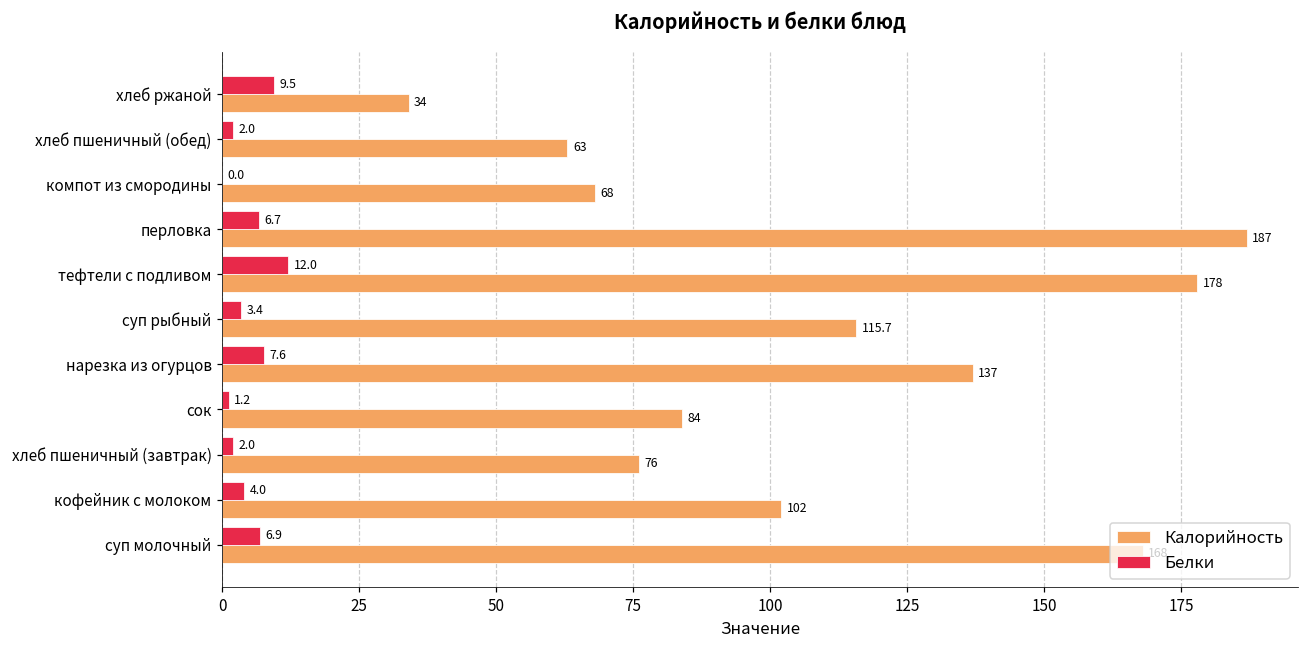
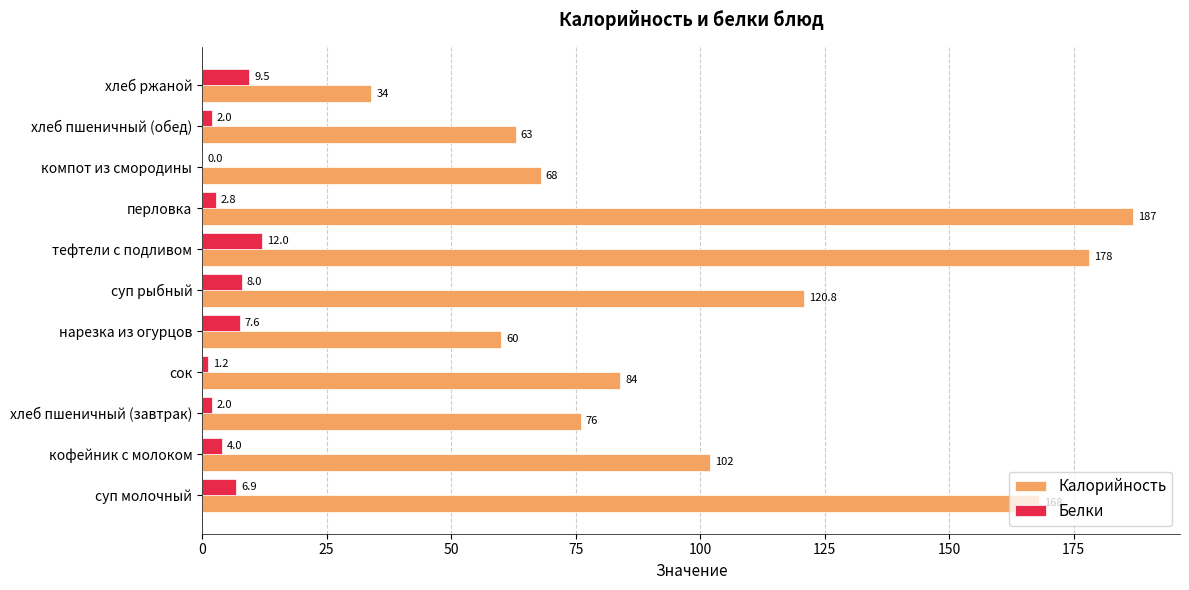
  {
    "Калорийность": {
      "хлеб ржаной": 34,
      "хлеб пшеничный (обед)": 63,
      "компот из смородины": 68,
      "перловка": 187,
      "тефтели с подливом": 178,
-     "суп рыбный": 115.7,
-     "нарезка из огурцов": 137,
+     "суп рыбный": 120.8,
+     "нарезка из огурцов": 60,
      "сок": 84,
      "хлеб пшеничный (завтрак)": 76,
      "кофейник с молоком": 102
    },
    "Белки": {
      "хлеб ржаной": 9.5,
      "хлеб пшеничный (обед)": 2.0,
      "компот из смородины": 0.0,
-     "перловка": 6.7,
+     "перловка": 2.8,
      "тефтели с подливом": 12.0,
-     "суп рыбный": 3.4,
+     "суп рыбный": 8.0,
      "нарезка из огурцов": 7.6,
      "сок": 1.2,
      "хлеб пшеничный (завтрак)": 2.0,
      "кофейник с молоком": 4.0,
      "суп молочный": 6.9
    }
  }
